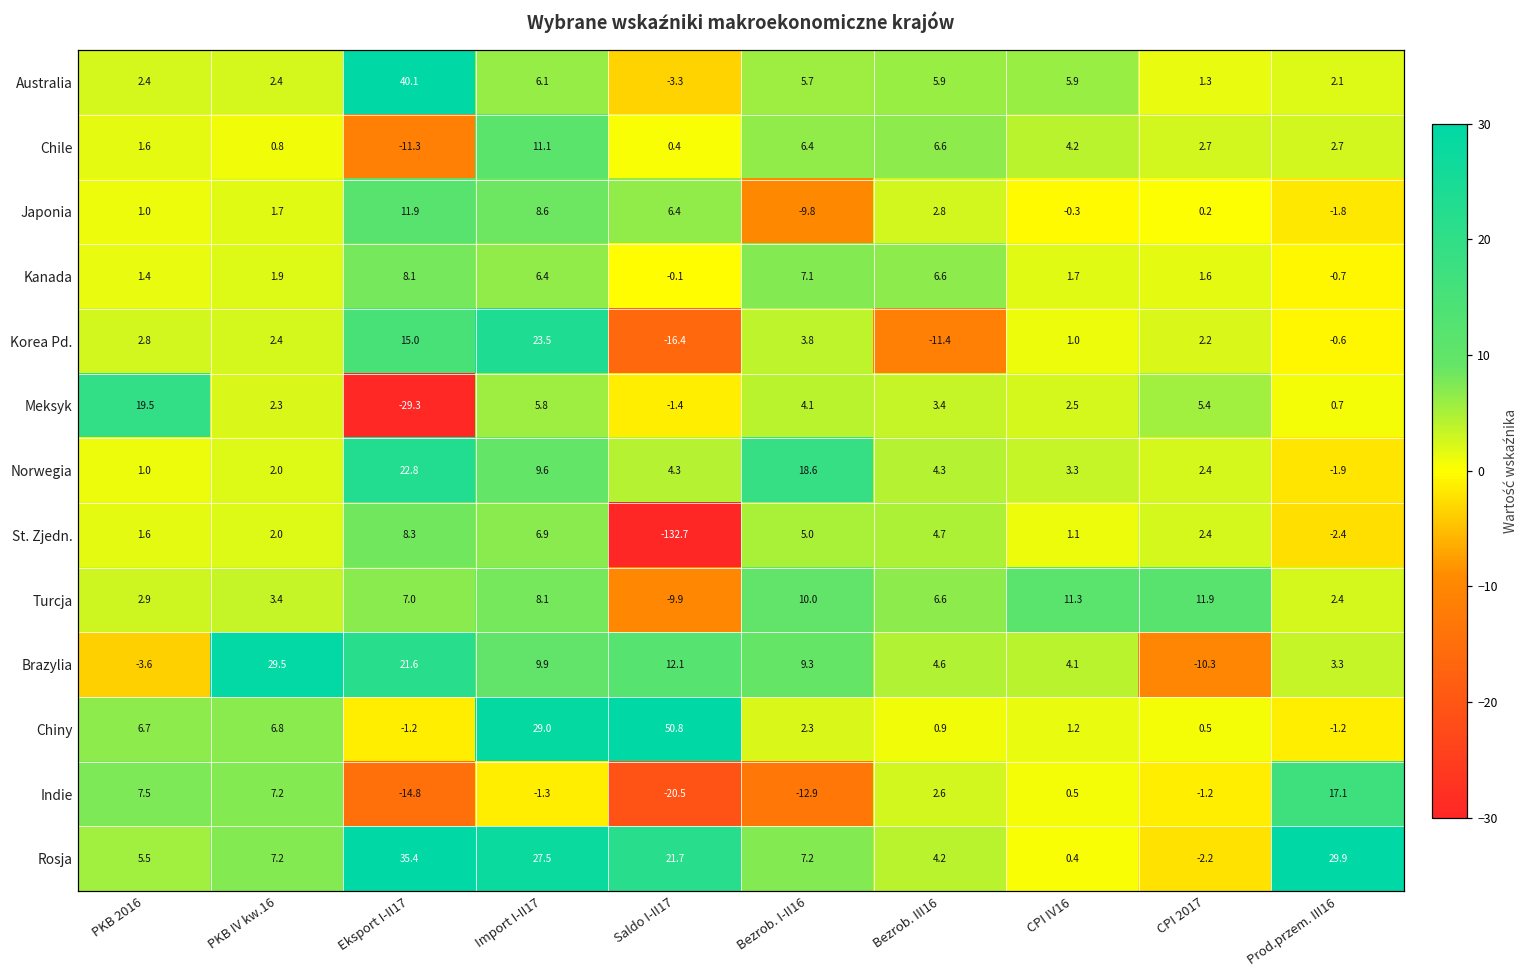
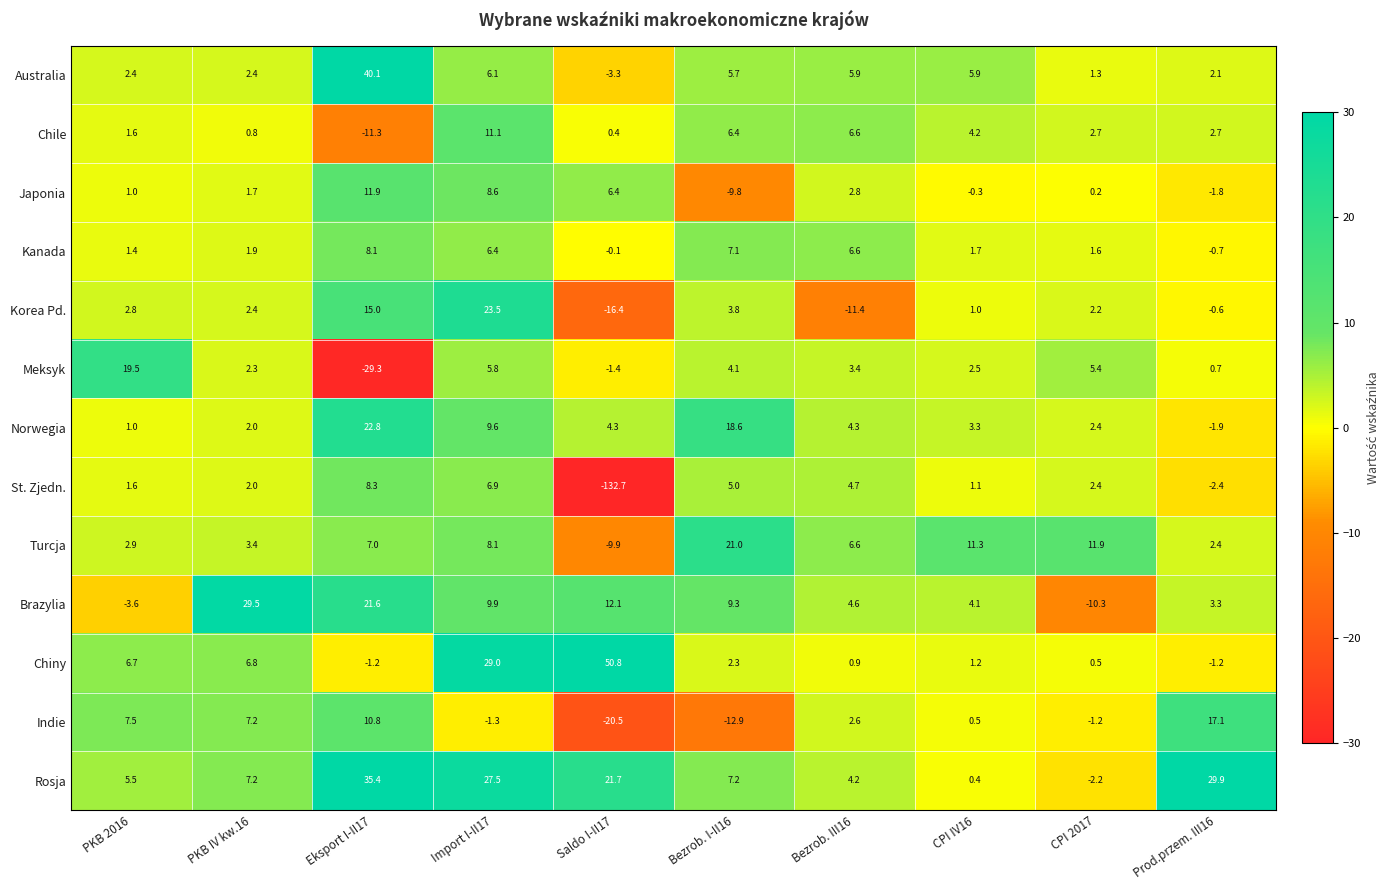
  {
    "Australia": {
      "PKB 2016": 2.4,
      "PKB IV kw.16": 2.4,
      "Eksport I-II17": 40.1,
      "Import I-II17": 6.1,
      "Saldo I-II17": -3.3,
      "Bezrob. I-II16": 5.7,
      "Bezrob. III16": 5.9,
      "CPI IV16": 5.9,
      "CPI 2017": 1.3,
      "Prod.przem. III16": 2.1
    },
    "Chile": {
      "PKB 2016": 1.6,
      "PKB IV kw.16": 0.8,
      "Eksport I-II17": -11.3,
      "Import I-II17": 11.1,
      "Saldo I-II17": 0.4,
      "Bezrob. I-II16": 6.4,
      "Bezrob. III16": 6.6,
      "CPI IV16": 4.2,
      "CPI 2017": 2.7,
      "Prod.przem. III16": 2.7
    },
    "Japonia": {
      "PKB 2016": 1.0,
      "PKB IV kw.16": 1.7,
      "Eksport I-II17": 11.9,
      "Import I-II17": 8.6,
      "Saldo I-II17": 6.4,
      "Bezrob. I-II16": -9.8,
      "Bezrob. III16": 2.8,
      "CPI IV16": -0.3,
      "CPI 2017": 0.2,
      "Prod.przem. III16": -1.8
    },
    "Kanada": {
      "PKB 2016": 1.4,
      "PKB IV kw.16": 1.9,
      "Eksport I-II17": 8.1,
      "Import I-II17": 6.4,
      "Saldo I-II17": -0.1,
      "Bezrob. I-II16": 7.1,
      "Bezrob. III16": 6.6,
      "CPI IV16": 1.7,
      "CPI 2017": 1.6,
      "Prod.przem. III16": -0.7
    },
    "Korea Pd.": {
      "PKB 2016": 2.8,
      "PKB IV kw.16": 2.4,
      "Eksport I-II17": 15.0,
      "Import I-II17": 23.5,
      "Saldo I-II17": -16.4,
      "Bezrob. I-II16": 3.8,
      "Bezrob. III16": -11.4,
      "CPI IV16": 1.0,
      "CPI 2017": 2.2,
      "Prod.przem. III16": -0.6
    },
    "Meksyk": {
      "PKB 2016": 19.5,
      "PKB IV kw.16": 2.3,
      "Eksport I-II17": -29.3,
      "Import I-II17": 5.8,
      "Saldo I-II17": -1.4,
      "Bezrob. I-II16": 4.1,
      "Bezrob. III16": 3.4,
      "CPI IV16": 2.5,
      "CPI 2017": 5.4,
      "Prod.przem. III16": 0.7
    },
    "Norwegia": {
      "PKB 2016": 1.0,
      "PKB IV kw.16": 2.0,
      "Eksport I-II17": 22.8,
      "Import I-II17": 9.6,
      "Saldo I-II17": 4.3,
      "Bezrob. I-II16": 18.6,
      "Bezrob. III16": 4.3,
      "CPI IV16": 3.3,
      "CPI 2017": 2.4,
      "Prod.przem. III16": -1.9
    },
    "St. Zjedn.": {
      "PKB 2016": 1.6,
      "PKB IV kw.16": 2.0,
      "Eksport I-II17": 8.3,
      "Import I-II17": 6.9,
      "Saldo I-II17": -132.7,
      "Bezrob. I-II16": 5.0,
      "Bezrob. III16": 4.7,
      "CPI IV16": 1.1,
      "CPI 2017": 2.4,
      "Prod.przem. III16": -2.4
    },
    "Turcja": {
      "PKB 2016": 2.9,
      "PKB IV kw.16": 3.4,
      "Eksport I-II17": 7.0,
      "Import I-II17": 8.1,
      "Saldo I-II17": -9.9,
-     "Bezrob. I-II16": 10.0,
+     "Bezrob. I-II16": 21.0,
      "Bezrob. III16": 6.6,
      "CPI IV16": 11.3,
      "CPI 2017": 11.9,
      "Prod.przem. III16": 2.4
    },
    "Brazylia": {
      "PKB 2016": -3.6,
      "PKB IV kw.16": 29.5,
      "Eksport I-II17": 21.6,
      "Import I-II17": 9.9,
      "Saldo I-II17": 12.1,
      "Bezrob. I-II16": 9.3,
      "Bezrob. III16": 4.6,
      "CPI IV16": 4.1,
      "CPI 2017": -10.3,
      "Prod.przem. III16": 3.3
    },
    "Chiny": {
      "PKB 2016": 6.7,
      "PKB IV kw.16": 6.8,
      "Eksport I-II17": -1.2,
      "Import I-II17": 29.0,
      "Saldo I-II17": 50.8,
      "Bezrob. I-II16": 2.3,
      "Bezrob. III16": 0.9,
      "CPI IV16": 1.2,
      "CPI 2017": 0.5,
      "Prod.przem. III16": -1.2
    },
    "Indie": {
      "PKB 2016": 7.5,
      "PKB IV kw.16": 7.2,
-     "Eksport I-II17": -14.8,
+     "Eksport I-II17": 10.8,
      "Import I-II17": -1.3,
      "Saldo I-II17": -20.5,
      "Bezrob. I-II16": -12.9,
      "Bezrob. III16": 2.6,
      "CPI IV16": 0.5,
      "CPI 2017": -1.2,
      "Prod.przem. III16": 17.1
    },
    "Rosja": {
      "PKB 2016": 5.5,
      "PKB IV kw.16": 7.2,
      "Eksport I-II17": 35.4,
      "Import I-II17": 27.5,
      "Saldo I-II17": 21.7,
      "Bezrob. I-II16": 7.2,
      "Bezrob. III16": 4.2,
      "CPI IV16": 0.4,
      "CPI 2017": -2.2,
      "Prod.przem. III16": 29.9
    }
  }
